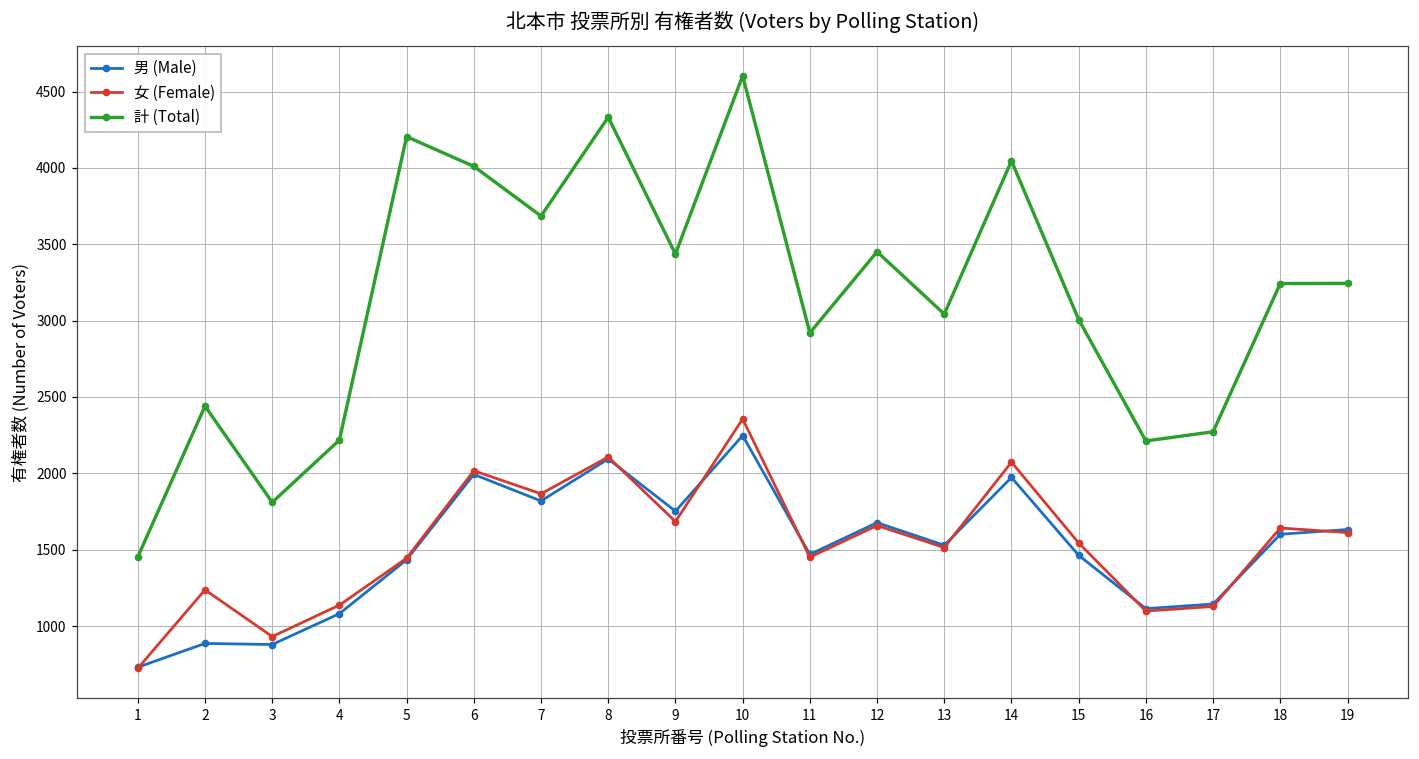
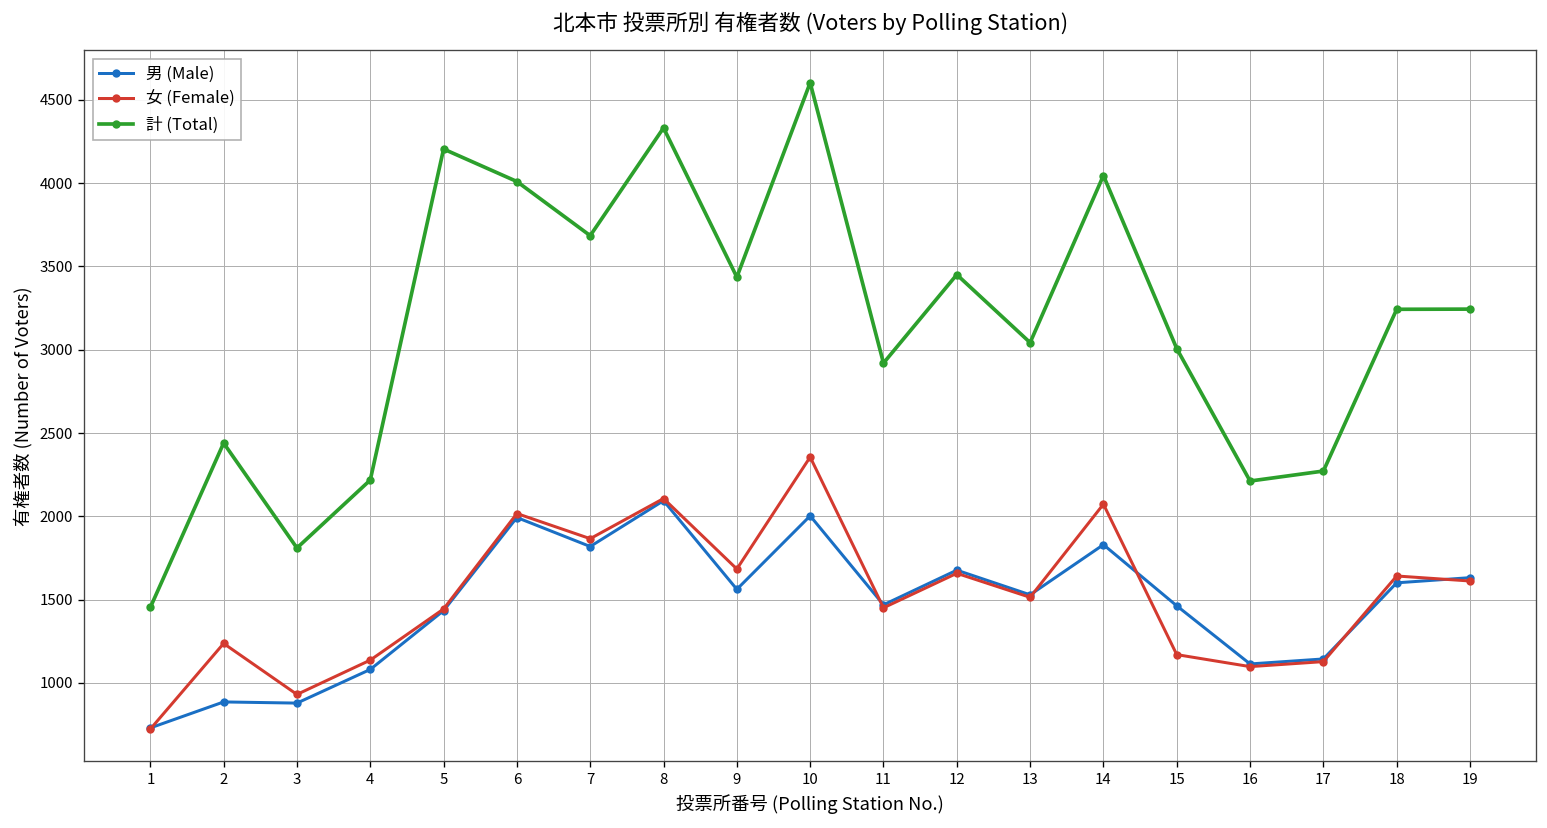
  {
    "男 (Male)": {
      "2": 890,
      "3": 880,
      "4": 1080,
      "6": 1990,
      "7": 1820,
-     "9": 1750,
-     "10": 2250,
+     "9": 1560,
+     "10": 2000,
      "12": 1680,
-     "14": 1970,
+     "14": 1830,
      "15": 1460,
      "18": 1600,
      "19": 1630
    },
    "女 (Female)": {
      "2": 1240,
      "3": 930,
      "4": 1140,
      "6": 2020,
      "7": 1870,
      "9": 1680,
      "10": 2360,
      "12": 1660,
      "14": 2070,
-     "15": 1540,
+     "15": 1170,
      "18": 1640,
      "19": 1610
    },
    "計 (Total)": {
      "1": 1450,
      "2": 2440,
      "3": 1810,
      "4": 2220,
      "5": 4210,
      "6": 4010,
      "7": 3690,
      "8": 4330,
      "9": 3440,
      "10": 4600,
      "11": 2920,
      "12": 3450,
      "13": 3040,
      "14": 4050,
      "15": 3010,
      "16": 2210,
      "17": 2270,
      "18": 3240,
      "19": 3240
    }
  }
